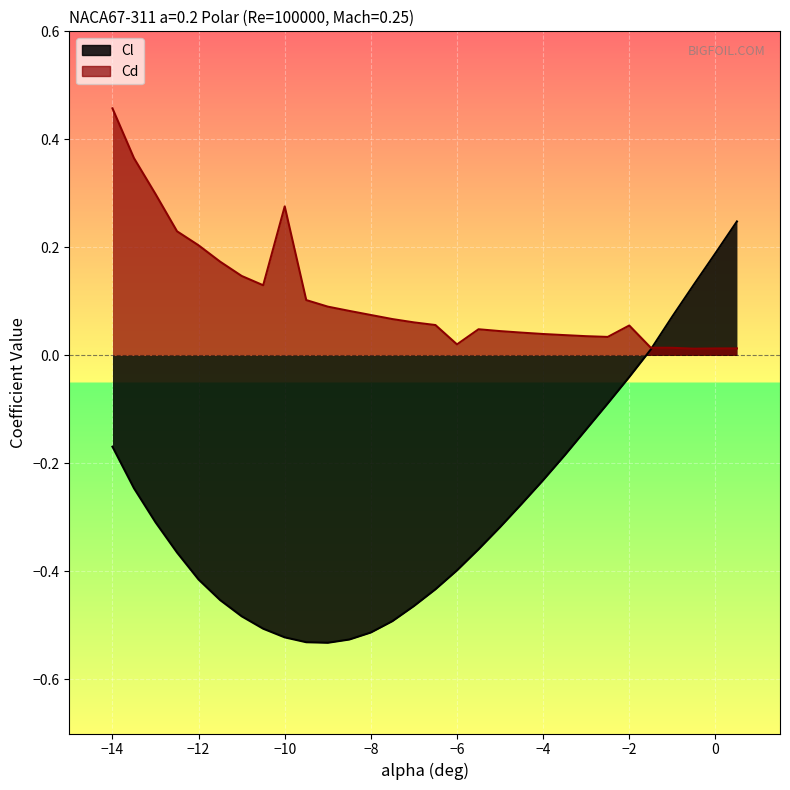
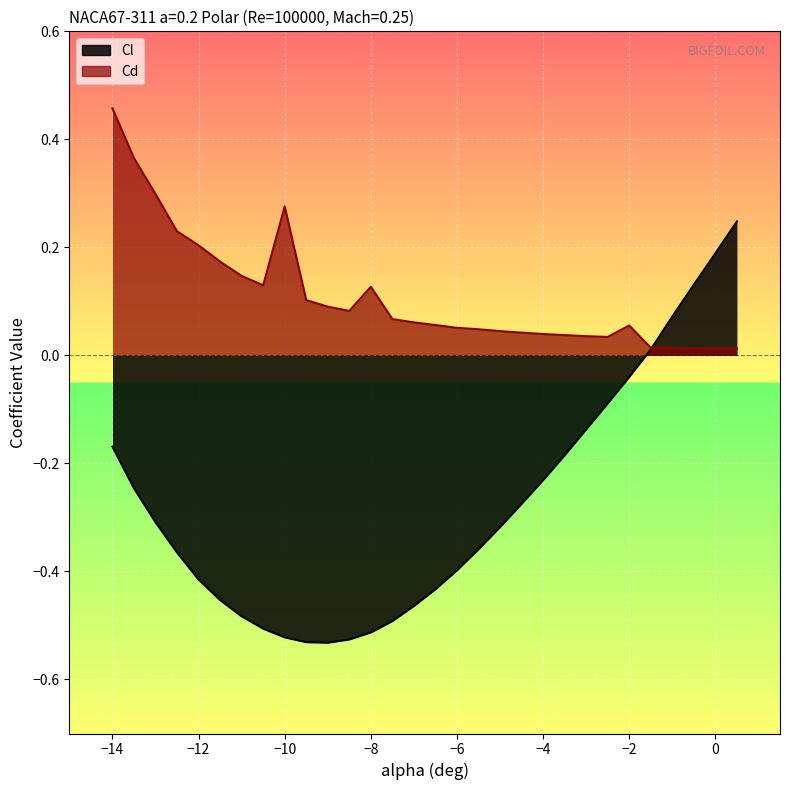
  {
    "Cd": {
      "−14": 0.46,
      "−12": 0.20,
      "−10": 0.28,
-     "−8": 0.07,
-     "−6": 0.02,
+     "−8": 0.13,
+     "−6": 0.05,
      "−4": 0.04,
      "−2": 0.06,
      "0": 0.01
    }
  }
